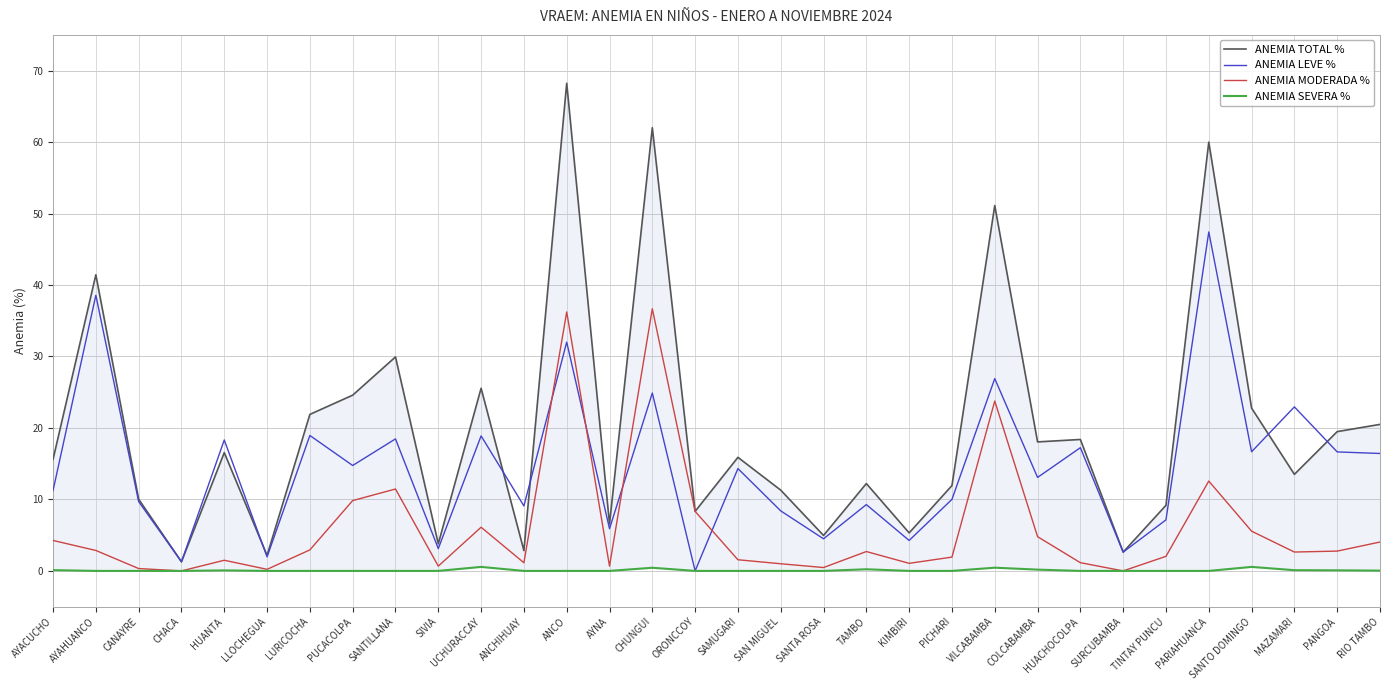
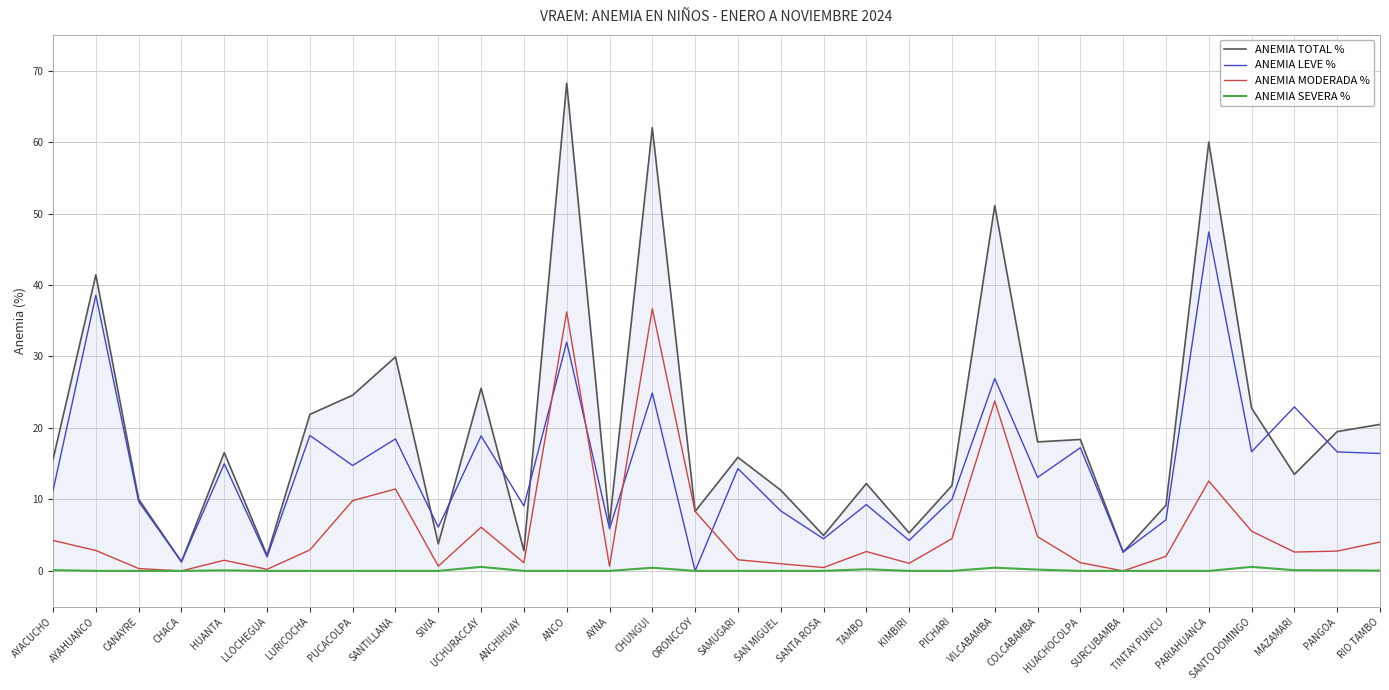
  {
    "ANEMIA TOTAL %": {
      "AYACUCHO": 16,
      "AYAHUANCO": 41,
      "HUANTA": 17,
      "LURICOCHA": 22,
      "PUCACOLPA": 25,
      "SANTILLANA": 30,
      "SIVIA": 4,
      "UCHURACCAY": 26,
      "ANCHIHUAY": 3,
      "ANCO": 68,
      "AYNA": 7,
      "CHUNGUI": 62,
      "SAMUGARI": 16,
      "SAN MIGUEL": 11,
      "SANTA ROSA": 5,
      "TAMBO": 12,
      "KIMBIRI": 5,
      "PICHARI": 12,
      "VILCABAMBA": 51,
      "COLCABAMBA": 18,
      "HUACHOCOLPA": 18,
      "TINTAY PUNCU": 9,
      "PARIAHUANCA": 60,
      "SANTO DOMINGO": 23,
      "MAZAMARI": 14,
      "PANGOA": 19,
      "RIO TAMBO": 21
    },
    "ANEMIA LEVE %": {
      "AYACUCHO": 11,
      "AYAHUANCO": 39,
-     "HUANTA": 18,
+     "HUANTA": 15,
      "LURICOCHA": 19,
      "PUCACOLPA": 15,
      "SANTILLANA": 18,
-     "SIVIA": 3,
+     "SIVIA": 6,
      "UCHURACCAY": 19,
      "ANCHIHUAY": 9,
      "ANCO": 32,
      "AYNA": 6,
      "CHUNGUI": 25,
      "SAMUGARI": 14,
      "SAN MIGUEL": 8,
      "SANTA ROSA": 4,
      "TAMBO": 9,
      "KIMBIRI": 4,
      "PICHARI": 10,
      "VILCABAMBA": 27,
      "COLCABAMBA": 13,
      "HUACHOCOLPA": 17,
      "TINTAY PUNCU": 7,
      "PARIAHUANCA": 47,
      "SANTO DOMINGO": 17,
      "MAZAMARI": 23,
      "PANGOA": 17,
      "RIO TAMBO": 16
    },
    "ANEMIA MODERADA %": {
      "AYACUCHO": 4,
      "AYAHUANCO": 3,
      "HUANTA": 1,
      "LURICOCHA": 3,
      "PUCACOLPA": 10,
      "SANTILLANA": 11,
      "SIVIA": 1,
      "UCHURACCAY": 6,
      "ANCHIHUAY": 1,
      "ANCO": 36,
      "AYNA": 1,
      "CHUNGUI": 37,
      "SAMUGARI": 2,
      "SAN MIGUEL": 1,
      "SANTA ROSA": 0,
      "TAMBO": 3,
      "KIMBIRI": 1,
-     "PICHARI": 2,
+     "PICHARI": 5,
      "VILCABAMBA": 24,
      "COLCABAMBA": 5,
      "HUACHOCOLPA": 1,
      "TINTAY PUNCU": 2,
      "PARIAHUANCA": 13,
      "SANTO DOMINGO": 6,
      "MAZAMARI": 3,
      "PANGOA": 3,
      "RIO TAMBO": 4
    },
    "ANEMIA SEVERA %": {
      "AYACUCHO": 0,
      "AYAHUANCO": 0,
      "HUANTA": 0,
      "LURICOCHA": 0,
      "PUCACOLPA": 0,
      "SANTILLANA": 0,
      "SIVIA": 0,
      "UCHURACCAY": 1,
      "ANCHIHUAY": 0,
      "ANCO": 0,
      "AYNA": 0,
      "CHUNGUI": 0,
      "SAMUGARI": 0,
      "SAN MIGUEL": 0,
      "SANTA ROSA": 0,
      "TAMBO": 0,
      "KIMBIRI": 0,
      "PICHARI": 0,
      "VILCABAMBA": 0,
      "COLCABAMBA": 0,
      "HUACHOCOLPA": 0,
      "TINTAY PUNCU": 0,
      "PARIAHUANCA": 0,
      "SANTO DOMINGO": 1,
      "MAZAMARI": 0,
      "PANGOA": 0,
      "RIO TAMBO": 0
    }
  }
